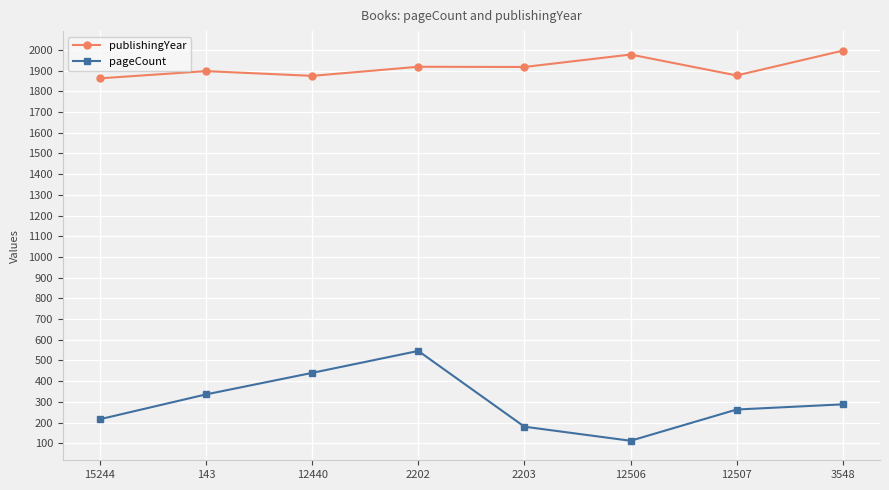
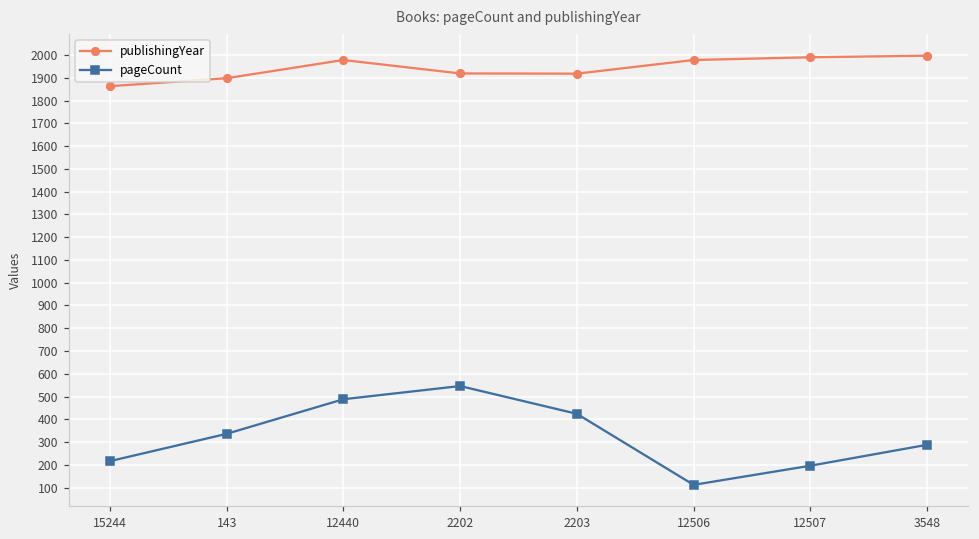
  {
    "publishingYear": {
      "15244": 1860,
      "143": 1900,
-     "12440": 1880,
+     "12440": 1980,
      "2202": 1920,
      "2203": 1920,
      "12506": 1980,
-     "12507": 1880,
+     "12507": 1990,
      "3548": 2000
    },
    "pageCount": {
      "15244": 220,
      "143": 340,
-     "12440": 440,
+     "12440": 490,
      "2202": 550,
-     "2203": 180,
+     "2203": 420,
      "12506": 110,
-     "12507": 260,
+     "12507": 200,
      "3548": 290
    }
  }
